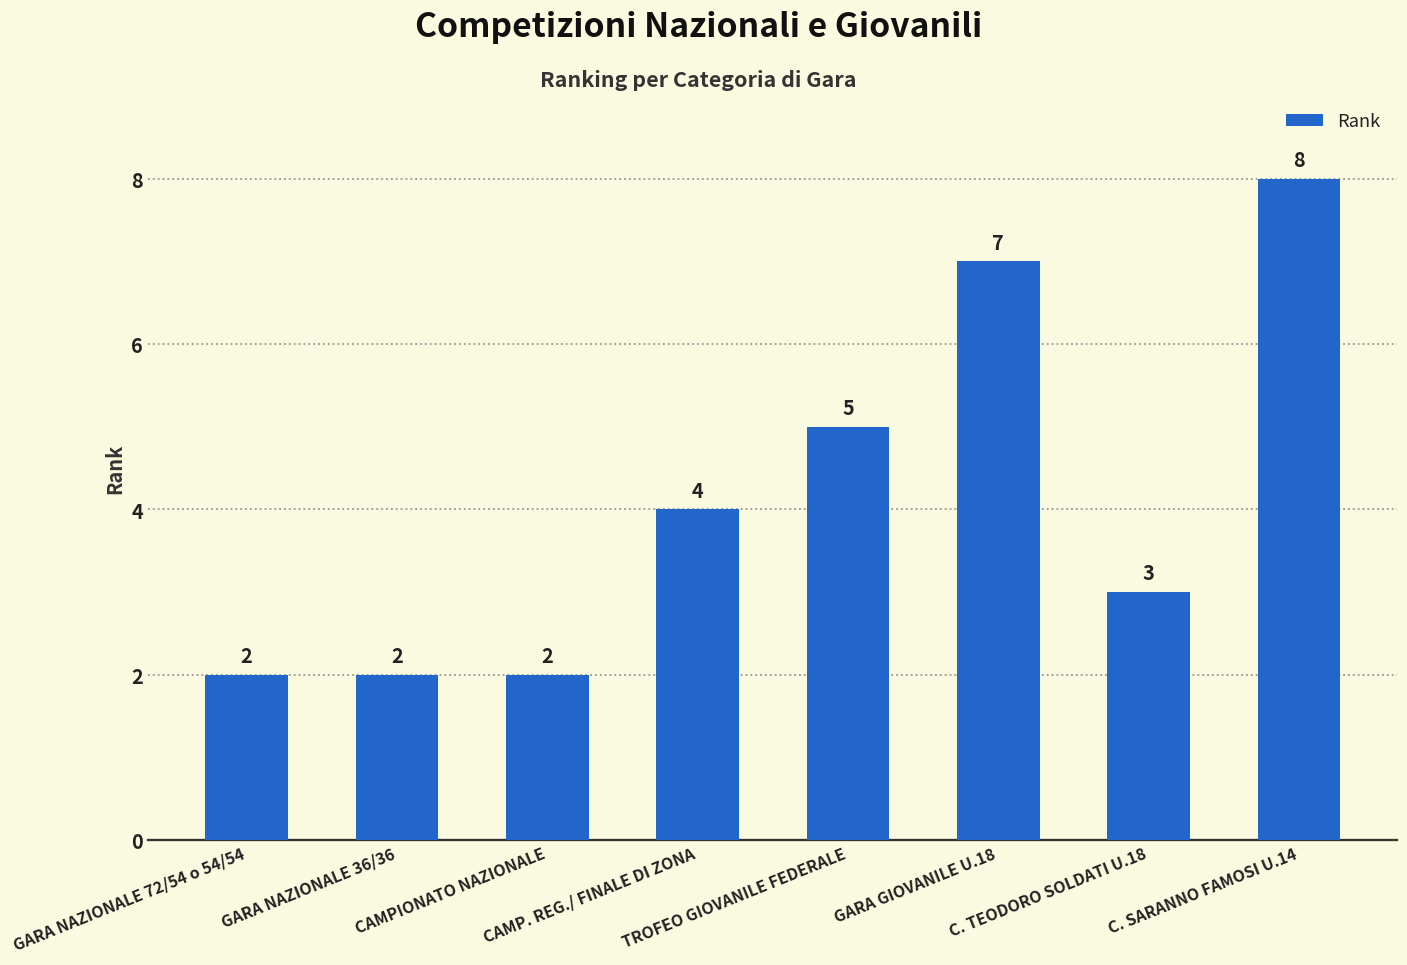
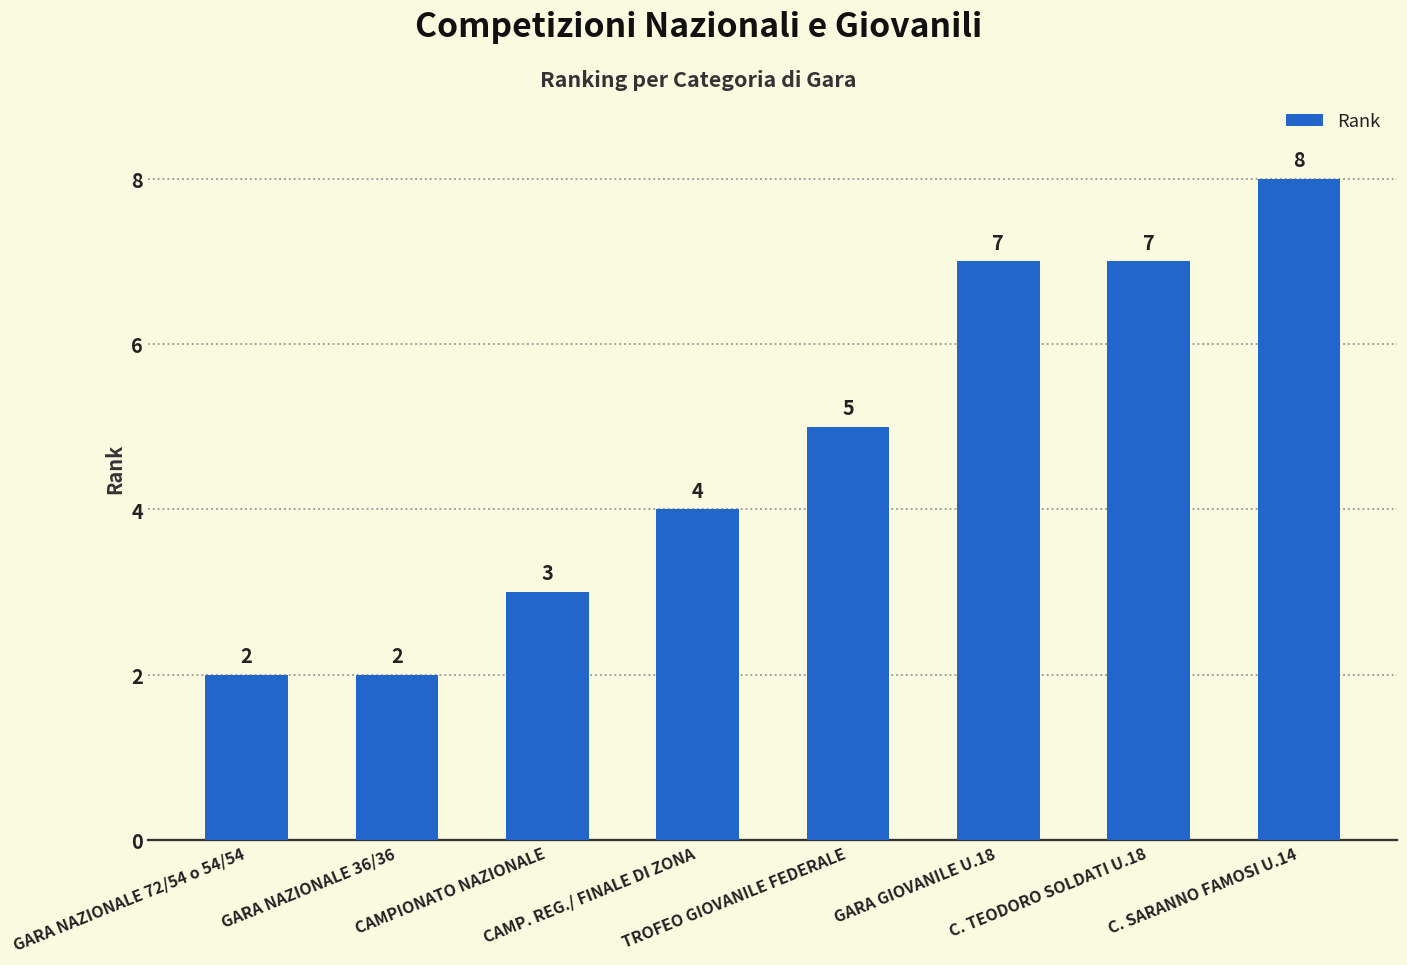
  {
    "GARA NAZIONALE 72/54 o 54/54": 2,
    "GARA NAZIONALE 36/36": 2,
-   "CAMPIONATO NAZIONALE": 2,
+   "CAMPIONATO NAZIONALE": 3,
    "CAMP. REG./ FINALE DI ZONA": 4,
    "TROFEO GIOVANILE FEDERALE": 5,
    "GARA GIOVANILE U.18": 7,
-   "C. TEODORO SOLDATI U.18": 3,
+   "C. TEODORO SOLDATI U.18": 7,
    "C. SARANNO FAMOSI U.14": 8
  }
